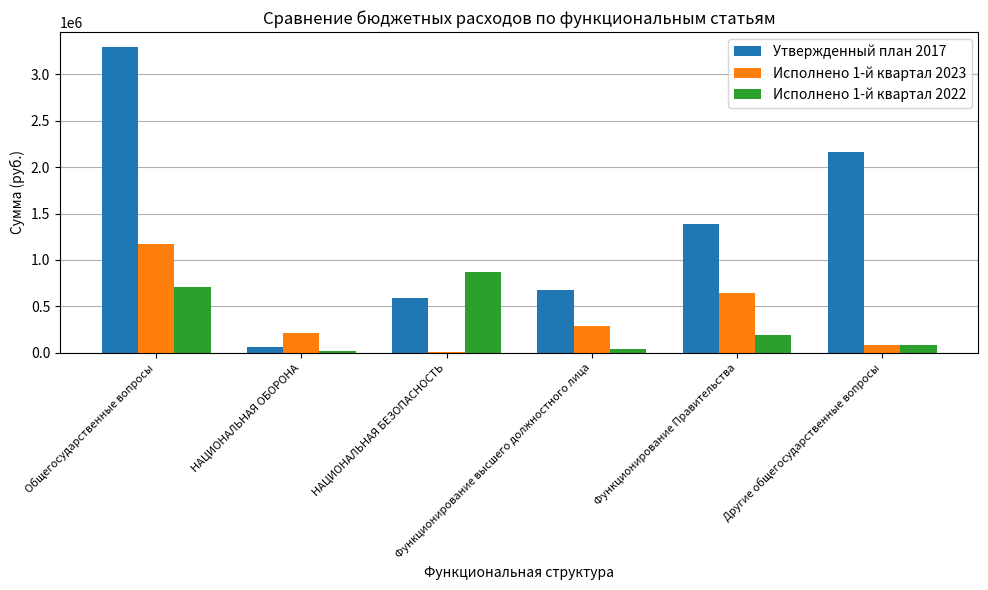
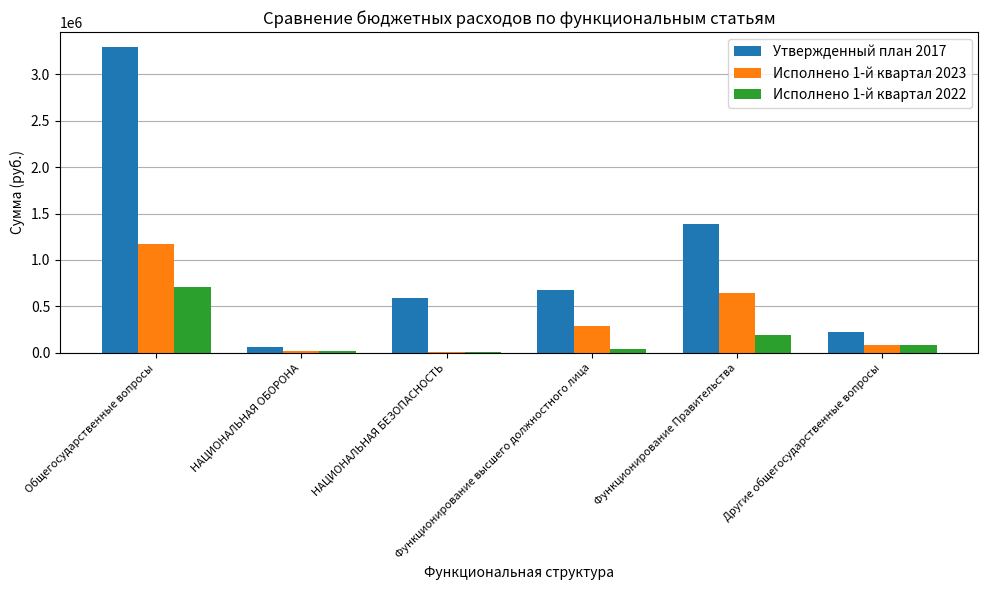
  {
    "Утвержденный план 2017": {
      "Общегосударственные вопросы": 3300000,
      "НАЦИОНАЛЬНАЯ ОБОРОНА": 100000,
      "НАЦИОНАЛЬНАЯ БЕЗОПАСНОСТЬ": 600000,
      "Функционирование высшего должностного лица": 700000,
      "Функционирование Правительства": 1400000,
-     "Другие общегосударственные вопросы": 2200000
+     "Другие общегосударственные вопросы": 200000
    },
    "Исполнено 1-й квартал 2023": {
      "Общегосударственные вопросы": 1200000,
-     "НАЦИОНАЛЬНАЯ ОБОРОНА": 200000,
+     "НАЦИОНАЛЬНАЯ ОБОРОНА": 0,
      "Функционирование высшего должностного лица": 300000,
      "Функционирование Правительства": 600000,
      "Другие общегосударственные вопросы": 100000
    },
    "Исполнено 1-й квартал 2022": {
      "Общегосударственные вопросы": 700000,
-     "НАЦИОНАЛЬНАЯ БЕЗОПАСНОСТЬ": 900000,
+     "НАЦИОНАЛЬНАЯ БЕЗОПАСНОСТЬ": 0,
      "Функционирование высшего должностного лица": 0,
      "Функционирование Правительства": 200000,
      "Другие общегосударственные вопросы": 100000
    }
  }
